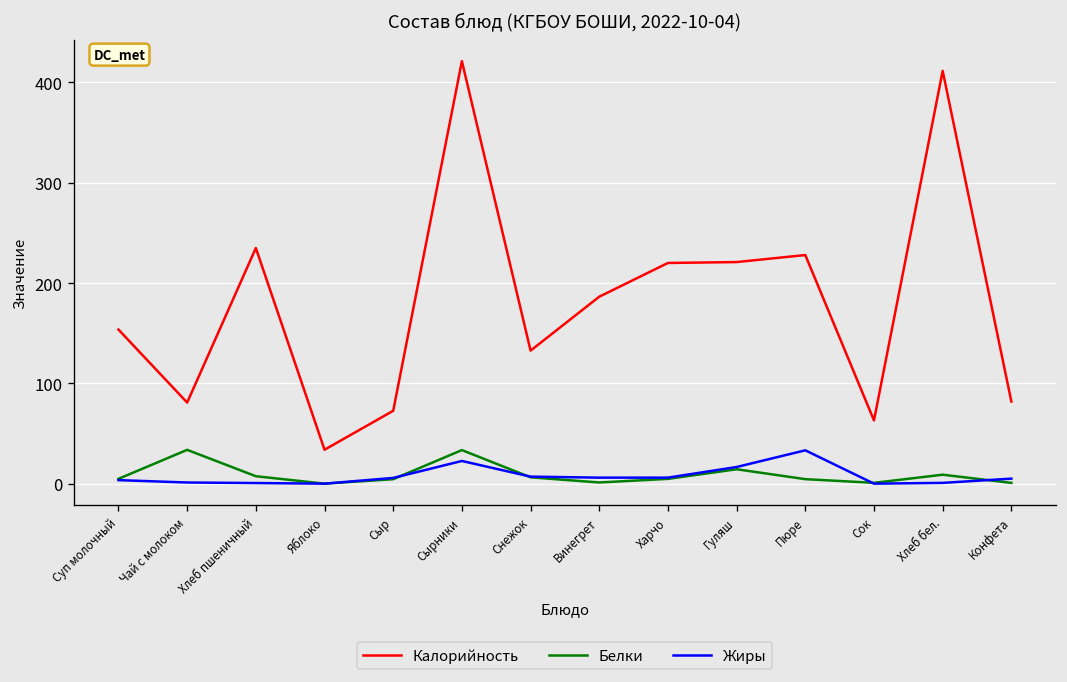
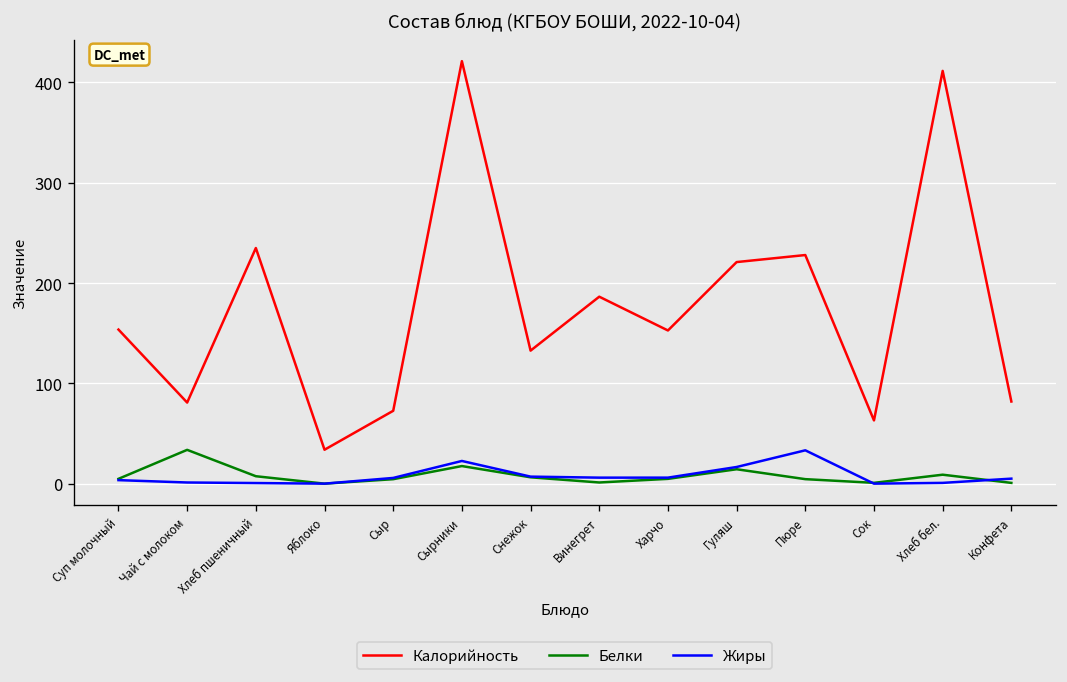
  {
    "Калорийность": {
      "Суп молочный": 150,
      "Чай с молоком": 80,
      "Хлеб пшеничный": 240,
      "Яблоко": 30,
      "Сыр": 70,
      "Сырники": 420,
      "Снежок": 130,
      "Винегрет": 190,
-     "Харчо": 220,
+     "Харчо": 150,
      "Гуляш": 220,
      "Пюре": 230,
      "Сок": 60,
      "Хлеб бел.": 410,
      "Конфета": 80
    },
    "Белки": {
      "Чай с молоком": 30,
      "Хлеб пшеничный": 10,
-     "Сырники": 30,
+     "Сырники": 20,
      "Винегрет": 0,
      "Пюре": 0,
      "Хлеб бел.": 10,
      "Конфета": 0
    },
    "Жиры": {
      "Чай с молоком": 0,
      "Хлеб пшеничный": 0,
      "Сырники": 20,
      "Винегрет": 10,
      "Пюре": 30,
      "Хлеб бел.": 0,
      "Конфета": 10
    }
  }
